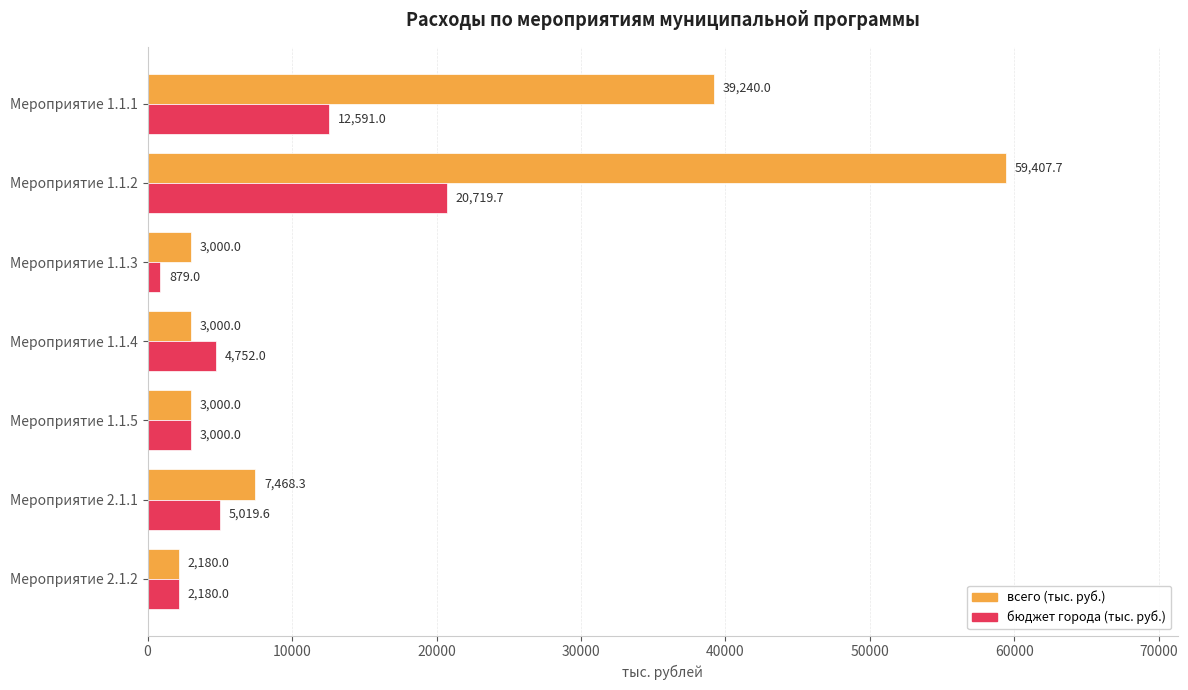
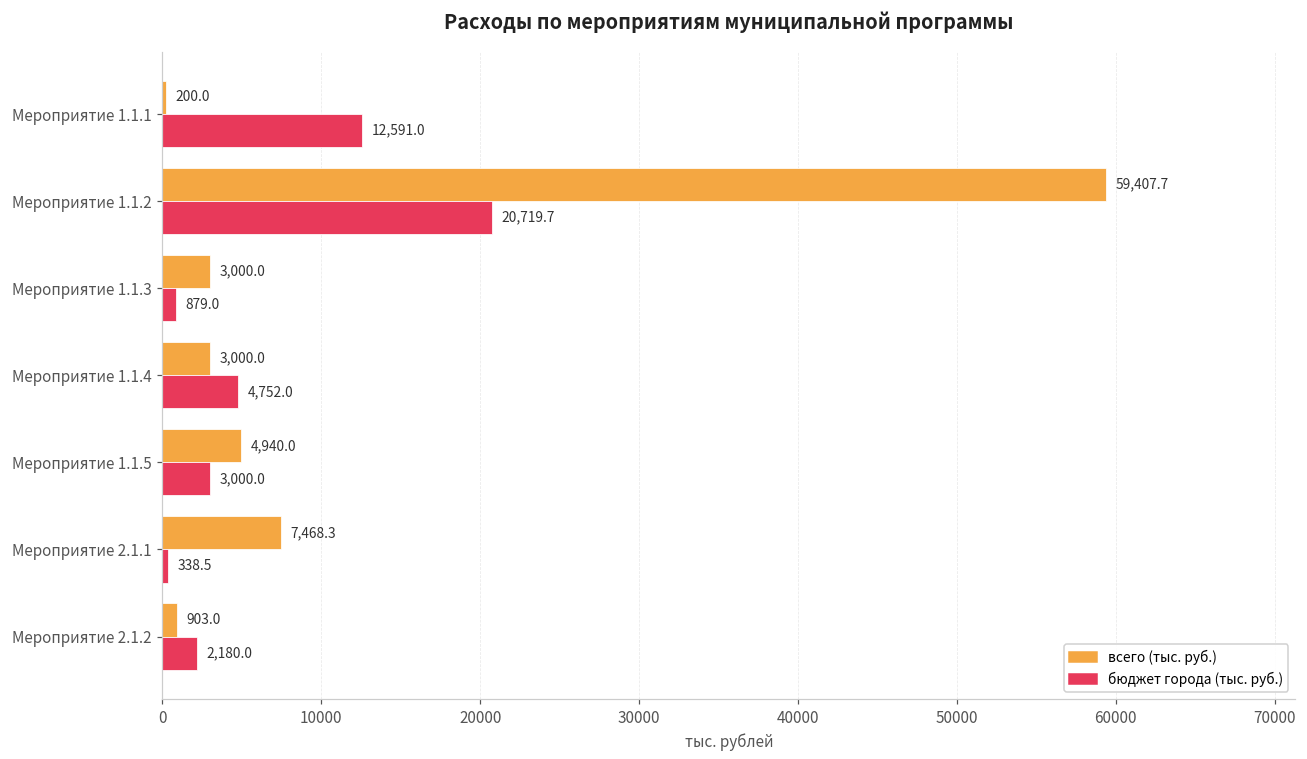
  {
    "всего (тыс. руб.)": {
-     "Мероприятие 1.1.1": "39,240.0",
+     "Мероприятие 1.1.1": "200.0",
      "Мероприятие 1.1.2": "59,407.7",
      "Мероприятие 1.1.3": "3,000.0",
      "Мероприятие 1.1.4": "3,000.0",
-     "Мероприятие 1.1.5": "3,000.0",
+     "Мероприятие 1.1.5": "4,940.0",
      "Мероприятие 2.1.1": "7,468.3",
-     "Мероприятие 2.1.2": "2,180.0"
+     "Мероприятие 2.1.2": "903.0"
    },
    "бюджет города (тыс. руб.)": {
      "Мероприятие 1.1.1": "12,591.0",
      "Мероприятие 1.1.2": "20,719.7",
      "Мероприятие 1.1.3": "879.0",
      "Мероприятие 1.1.4": "4,752.0",
      "Мероприятие 1.1.5": "3,000.0",
-     "Мероприятие 2.1.1": "5,019.6",
+     "Мероприятие 2.1.1": "338.5",
      "Мероприятие 2.1.2": "2,180.0"
    }
  }
